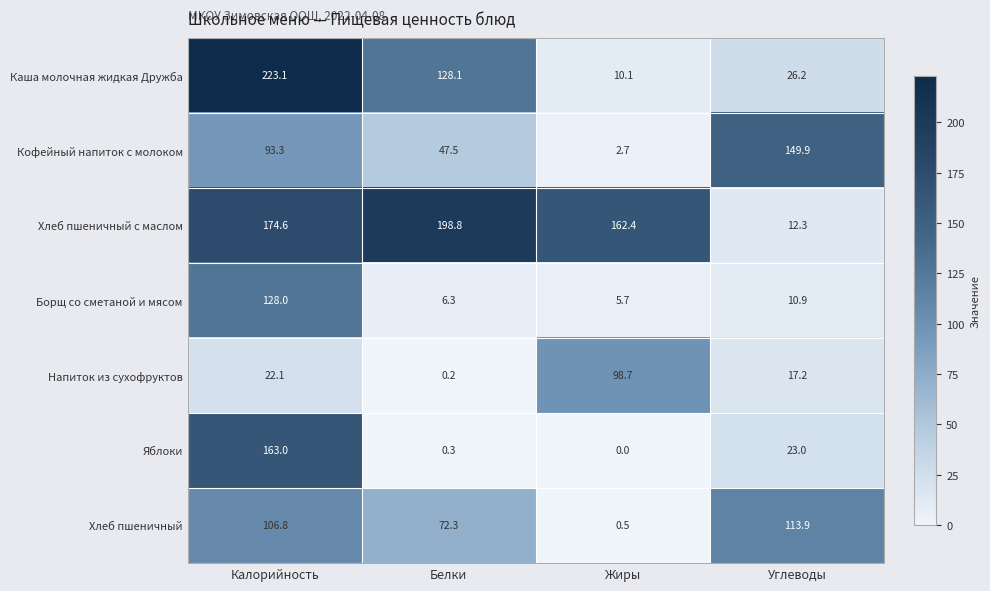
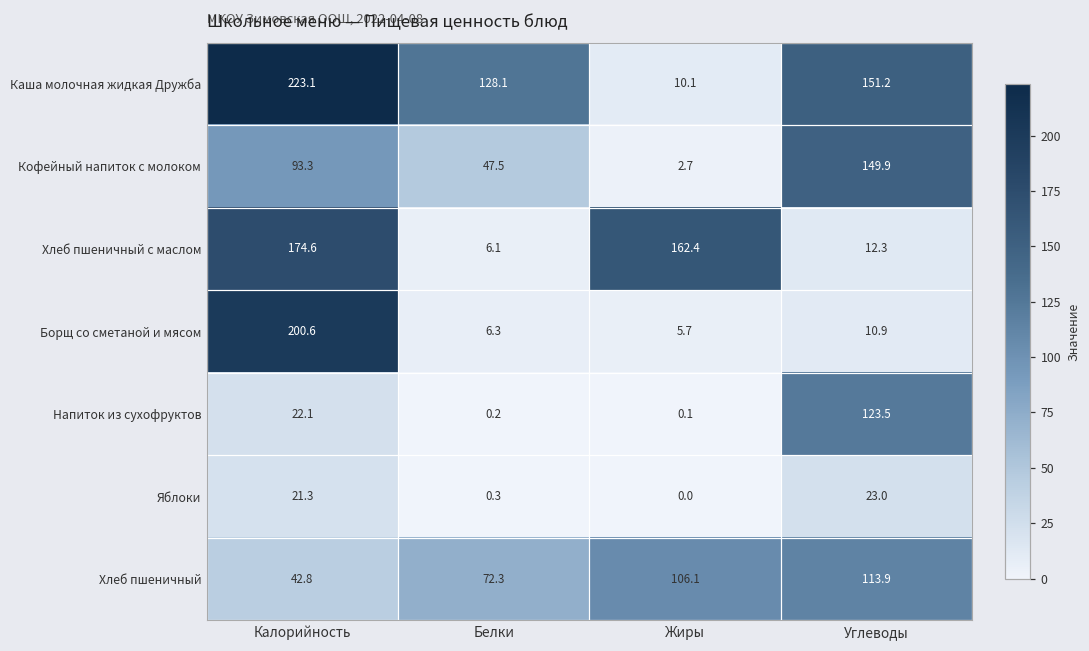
  {
    "Каша молочная жидкая Дружба": {
      "Калорийность": 223.1,
      "Белки": 128.1,
      "Жиры": 10.1,
-     "Углеводы": 26.2
+     "Углеводы": 151.2
    },
    "Кофейный напиток с молоком": {
      "Калорийность": 93.3,
      "Белки": 47.5,
      "Жиры": 2.7,
      "Углеводы": 149.9
    },
    "Хлеб пшеничный с маслом": {
      "Калорийность": 174.6,
-     "Белки": 198.8,
+     "Белки": 6.1,
      "Жиры": 162.4,
      "Углеводы": 12.3
    },
    "Борщ со сметаной и мясом": {
-     "Калорийность": 128.0,
+     "Калорийность": 200.6,
      "Белки": 6.3,
      "Жиры": 5.7,
      "Углеводы": 10.9
    },
    "Напиток из сухофруктов": {
      "Калорийность": 22.1,
      "Белки": 0.2,
-     "Жиры": 98.7,
-     "Углеводы": 17.2
+     "Жиры": 0.1,
+     "Углеводы": 123.5
    },
    "Яблоки": {
-     "Калорийность": 163.0,
+     "Калорийность": 21.3,
      "Белки": 0.3,
      "Жиры": 0.0,
      "Углеводы": 23.0
    },
    "Хлеб пшеничный": {
-     "Калорийность": 106.8,
+     "Калорийность": 42.8,
      "Белки": 72.3,
-     "Жиры": 0.5,
+     "Жиры": 106.1,
      "Углеводы": 113.9
    }
  }
